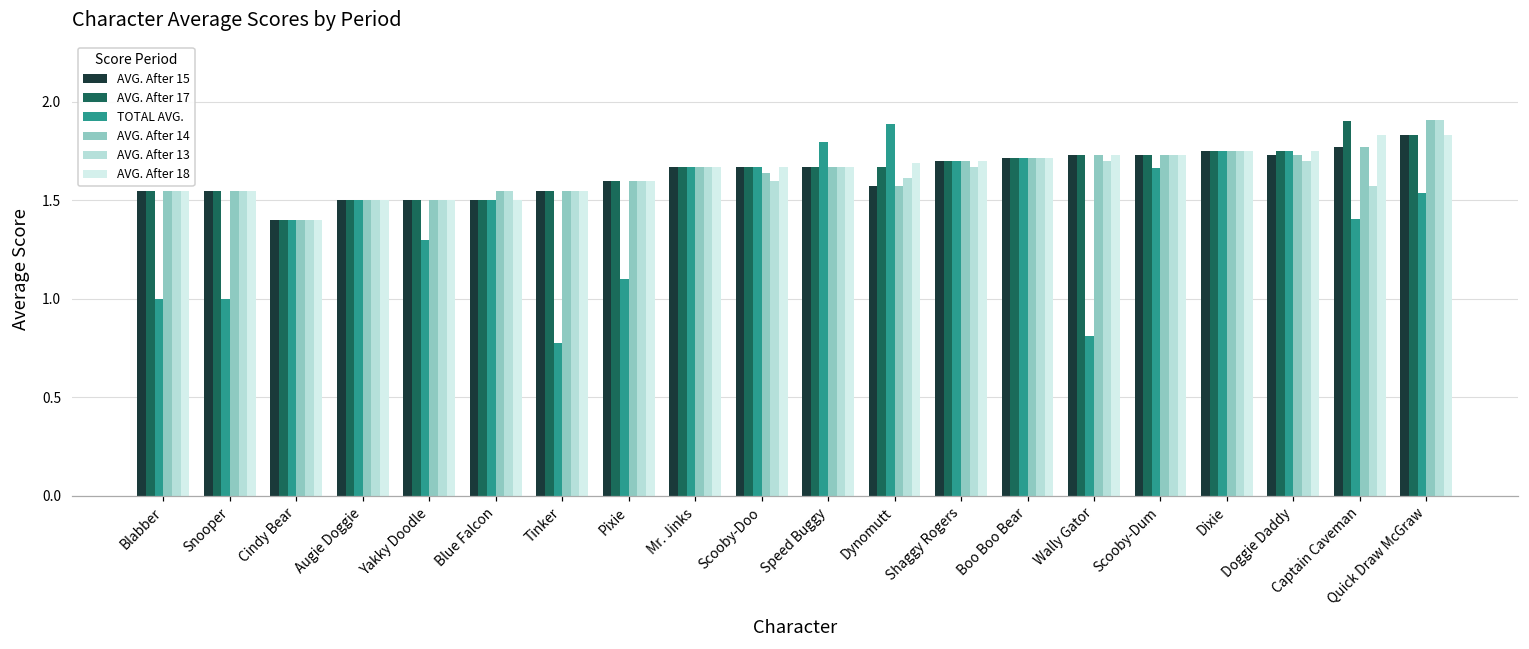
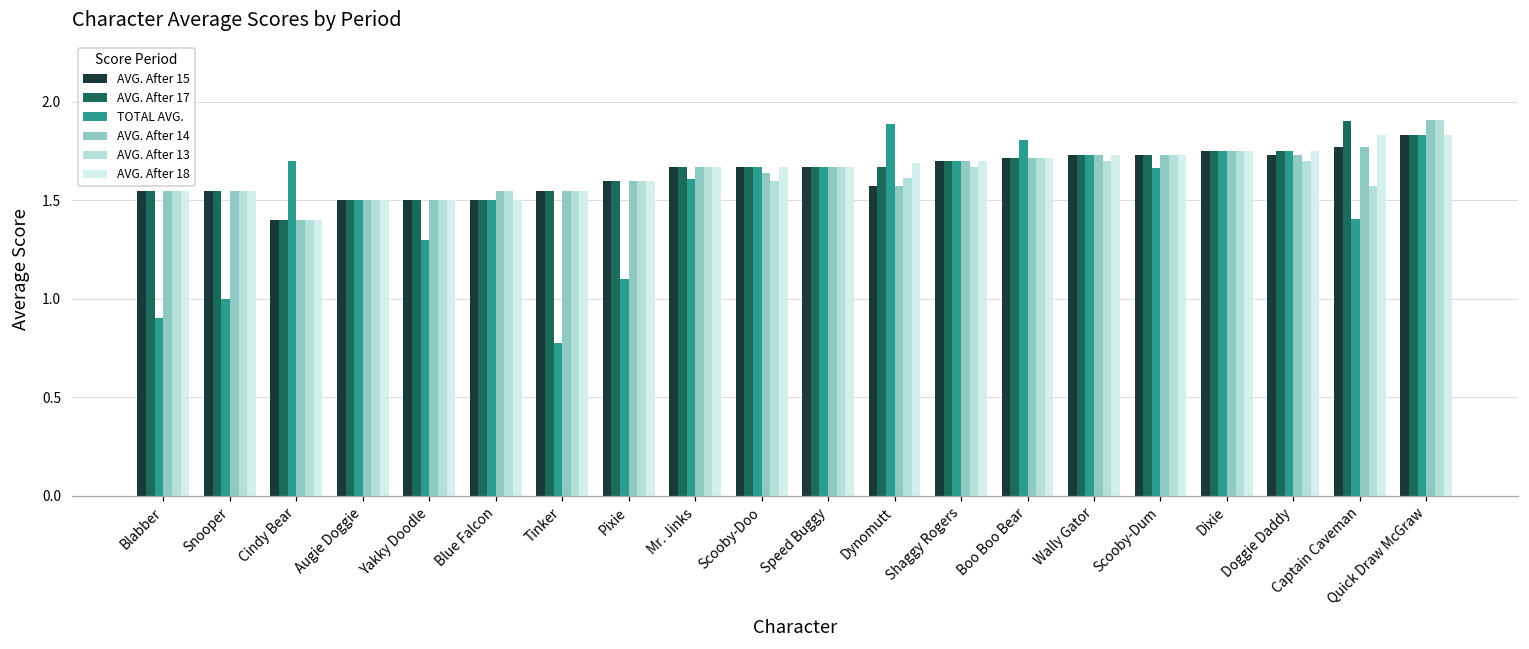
  {
    "TOTAL AVG.": {
-     "Blabber": 1.0,
+     "Blabber": 0.9,
      "Snooper": 1.00,
-     "Cindy Bear": 1.4,
+     "Cindy Bear": 1.7,
      "Augie Doggie": 1.50,
      "Yakky Doodle": 1.30,
      "Blue Falcon": 1.50,
      "Tinker": 0.77,
      "Pixie": 1.10,
-     "Mr. Jinks": 1.67,
+     "Mr. Jinks": 1.61,
      "Scooby-Doo": 1.67,
-     "Speed Buggy": 1.79,
+     "Speed Buggy": 1.67,
      "Dynomutt": 1.89,
      "Shaggy Rogers": 1.70,
-     "Boo Boo Bear": 1.71,
-     "Wally Gator": 0.81,
+     "Boo Boo Bear": 1.81,
+     "Wally Gator": 1.73,
      "Scooby-Dum": 1.66,
      "Dixie": 1.75,
      "Doggie Daddy": 1.75,
      "Captain Caveman": 1.40,
-     "Quick Draw McGraw": 1.54
+     "Quick Draw McGraw": 1.83
    }
  }
